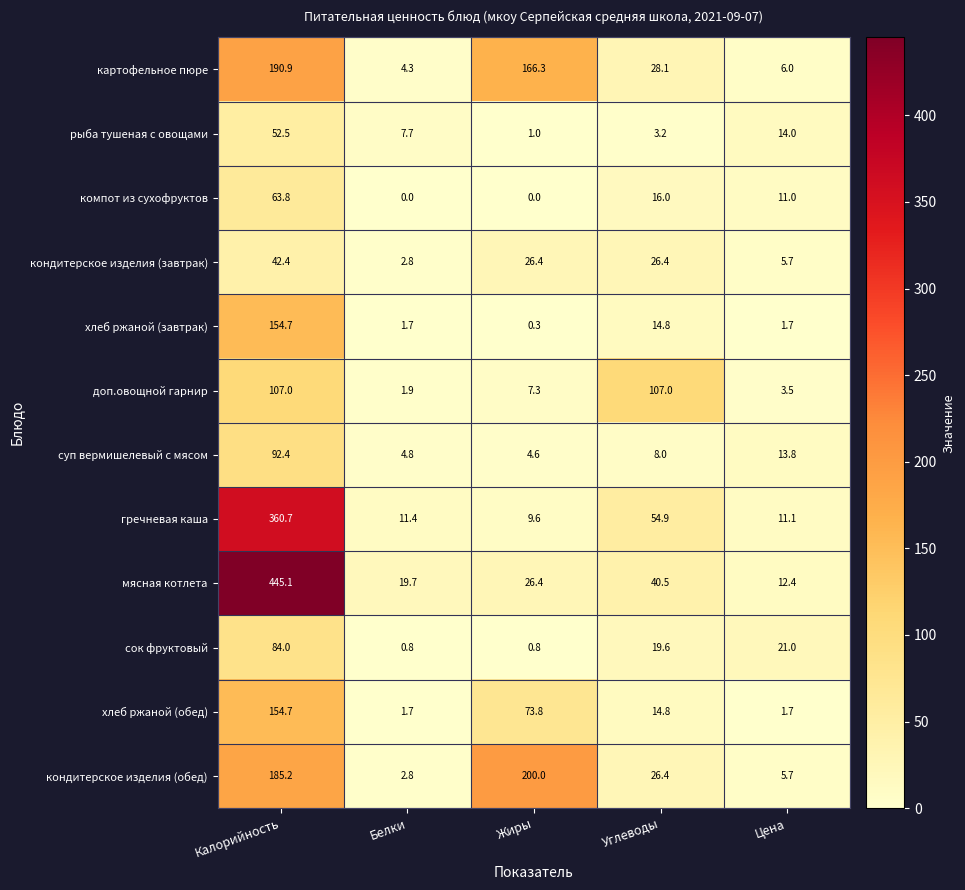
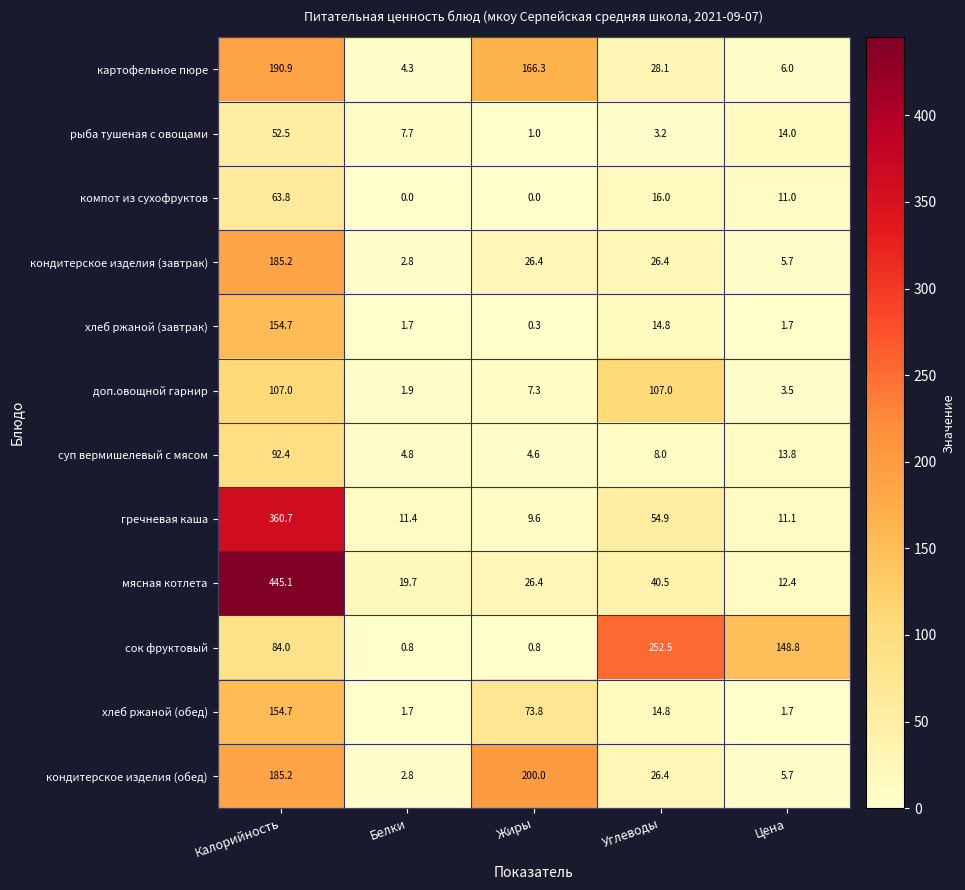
  {
    "картофельное пюре": {
      "Калорийность": 190.9,
      "Белки": 4.3,
      "Жиры": 166.3,
      "Углеводы": 28.1,
      "Цена": 6.0
    },
    "рыба тушеная с овощами": {
      "Калорийность": 52.5,
      "Белки": 7.7,
      "Жиры": 1.0,
      "Углеводы": 3.2,
      "Цена": 14.0
    },
    "компот из сухофруктов": {
      "Калорийность": 63.8,
      "Белки": 0.0,
      "Жиры": 0.0,
      "Углеводы": 16.0,
      "Цена": 11.0
    },
    "кондитерское изделия (завтрак)": {
-     "Калорийность": 42.4,
+     "Калорийность": 185.2,
      "Белки": 2.8,
      "Жиры": 26.4,
      "Углеводы": 26.4,
      "Цена": 5.7
    },
    "хлеб ржаной (завтрак)": {
      "Калорийность": 154.7,
      "Белки": 1.7,
      "Жиры": 0.3,
      "Углеводы": 14.8,
      "Цена": 1.7
    },
    "доп.овощной гарнир": {
      "Калорийность": 107.0,
      "Белки": 1.9,
      "Жиры": 7.3,
      "Углеводы": 107.0,
      "Цена": 3.5
    },
    "суп вермишелевый с мясом": {
      "Калорийность": 92.4,
      "Белки": 4.8,
      "Жиры": 4.6,
      "Углеводы": 8.0,
      "Цена": 13.8
    },
    "гречневая каша": {
      "Калорийность": 360.7,
      "Белки": 11.4,
      "Жиры": 9.6,
      "Углеводы": 54.9,
      "Цена": 11.1
    },
    "мясная котлета": {
      "Калорийность": 445.1,
      "Белки": 19.7,
      "Жиры": 26.4,
      "Углеводы": 40.5,
      "Цена": 12.4
    },
    "сок фруктовый": {
      "Калорийность": 84.0,
      "Белки": 0.8,
      "Жиры": 0.8,
-     "Углеводы": 19.6,
-     "Цена": 21.0
+     "Углеводы": 252.5,
+     "Цена": 148.8
    },
    "хлеб ржаной (обед)": {
      "Калорийность": 154.7,
      "Белки": 1.7,
      "Жиры": 73.8,
      "Углеводы": 14.8,
      "Цена": 1.7
    },
    "кондитерское изделия (обед)": {
      "Калорийность": 185.2,
      "Белки": 2.8,
      "Жиры": 200.0,
      "Углеводы": 26.4,
      "Цена": 5.7
    }
  }
